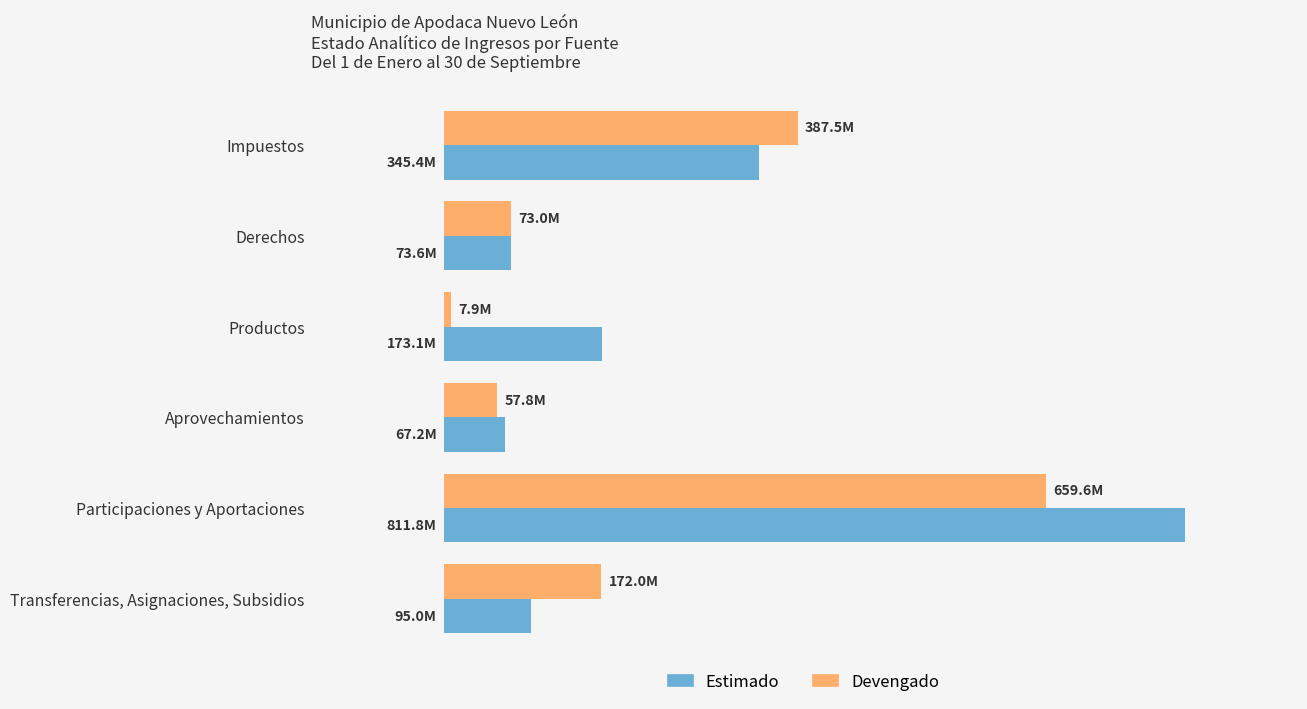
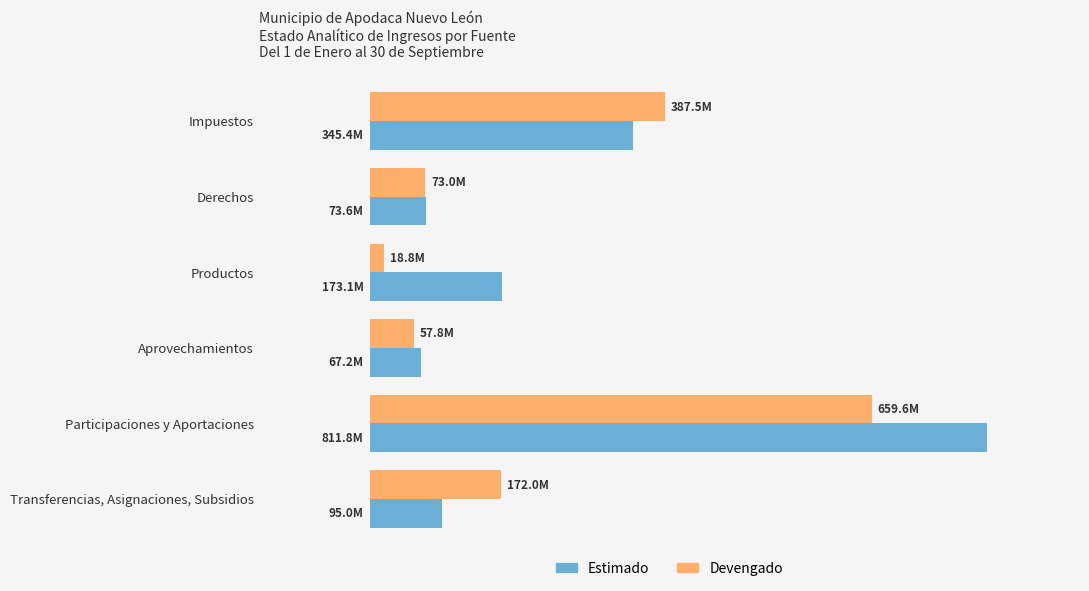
  {
    "Devengado": {
      "Impuestos": "387.5M",
      "Derechos": "73.0M",
-     "Productos": "7.9M",
+     "Productos": "18.8M",
      "Aprovechamientos": "57.8M",
      "Participaciones y Aportaciones": "659.6M",
      "Transferencias, Asignaciones, Subsidios": "172.0M"
    }
  }
